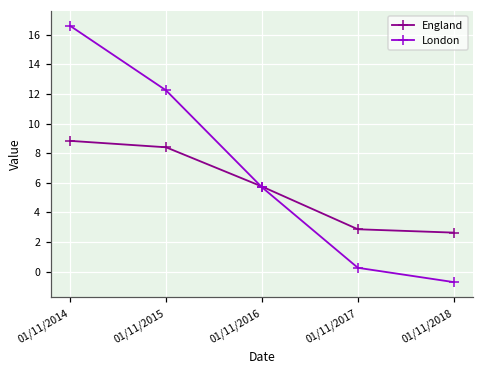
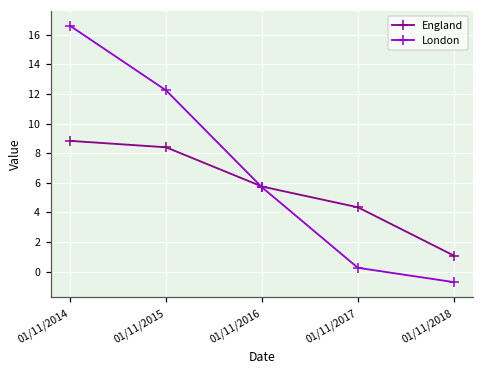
  {
    "England": {
      "01/11/2014": 8.8,
      "01/11/2015": 8.4,
-     "01/11/2017": 2.9,
-     "01/11/2018": 2.6
+     "01/11/2017": 4.3,
+     "01/11/2018": 1.1
    },
    "London": {
      "01/11/2014": 16.6,
      "01/11/2015": 12.2,
      "01/11/2017": 0.3,
      "01/11/2018": -0.7
    }
  }
